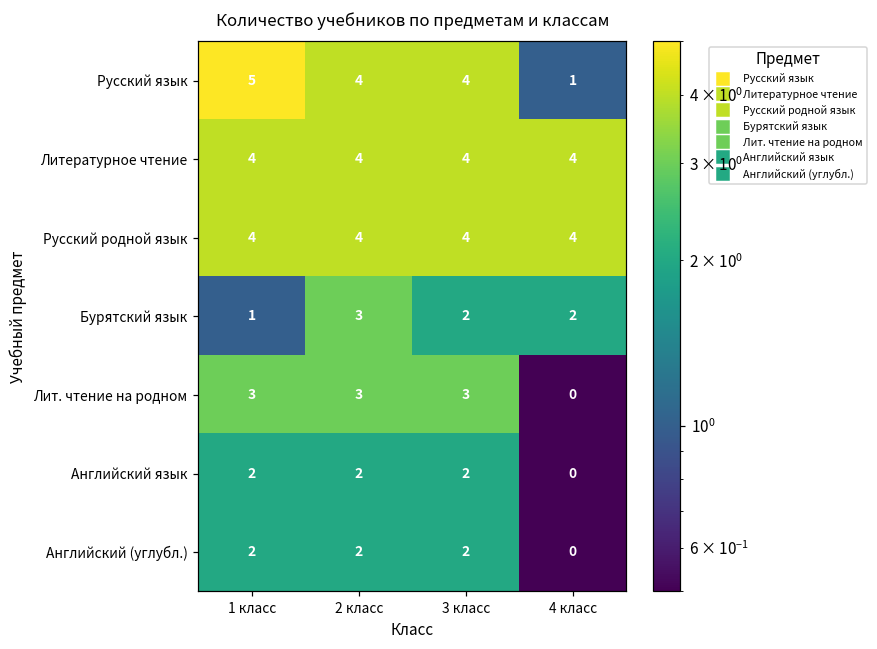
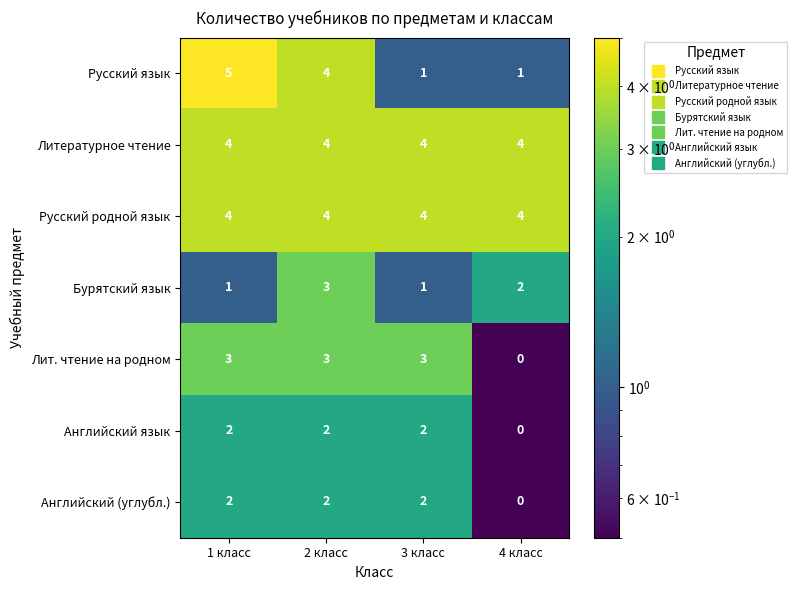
  {
    "Русский язык": {
      "1 класс": 5,
      "2 класс": 4,
-     "3 класс": 4,
+     "3 класс": 1,
      "4 класс": 1
    },
    "Литературное чтение": {
      "1 класс": 4,
      "2 класс": 4,
      "3 класс": 4,
      "4 класс": 4
    },
    "Русский родной язык": {
      "1 класс": 4,
      "2 класс": 4,
      "3 класс": 4,
      "4 класс": 4
    },
    "Бурятский язык": {
      "1 класс": 1,
      "2 класс": 3,
-     "3 класс": 2,
+     "3 класс": 1,
      "4 класс": 2
    },
    "Лит. чтение на родном": {
      "1 класс": 3,
      "2 класс": 3,
      "3 класс": 3,
      "4 класс": 0
    },
    "Английский язык": {
      "1 класс": 2,
      "2 класс": 2,
      "3 класс": 2,
      "4 класс": 0
    },
    "Английский (углубл.)": {
      "1 класс": 2,
      "2 класс": 2,
      "3 класс": 2,
      "4 класс": 0
    }
  }
